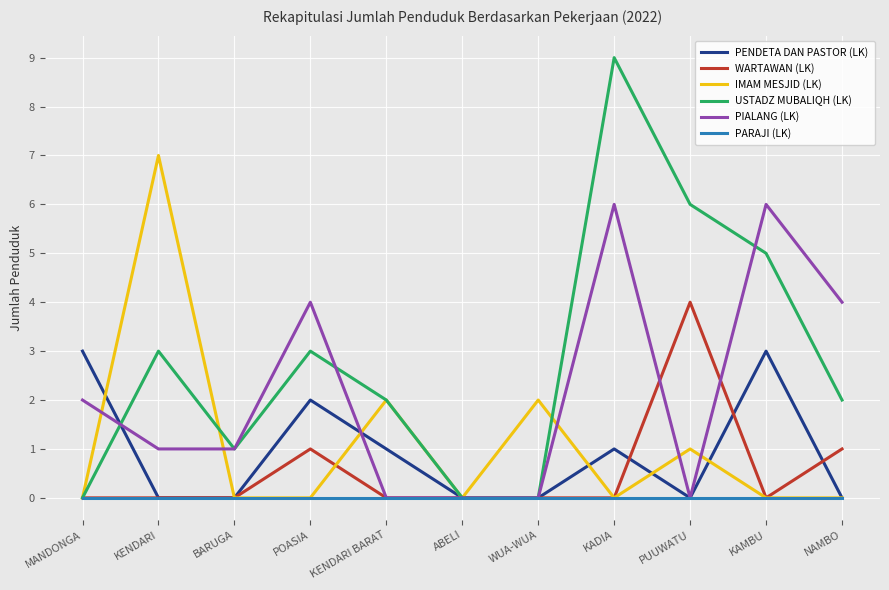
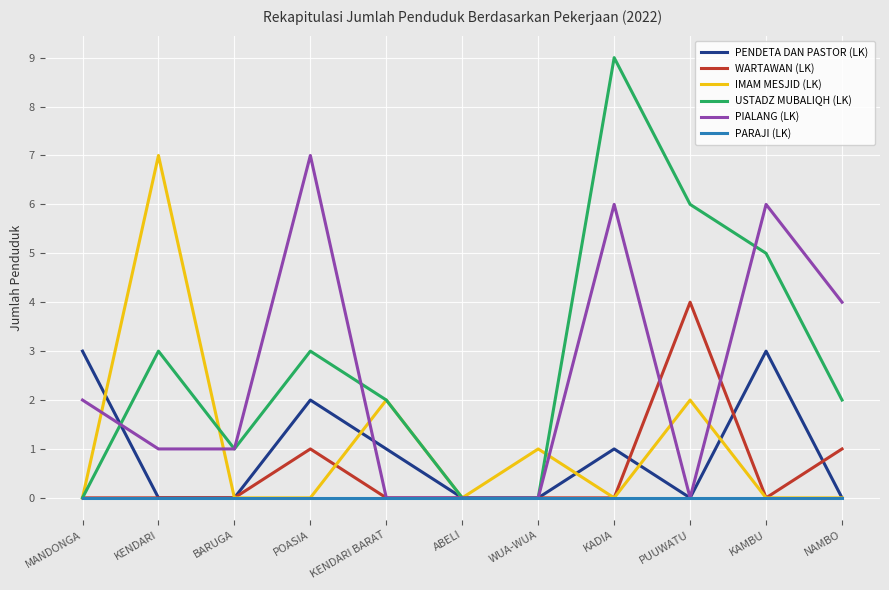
  {
    "PENDETA DAN PASTOR (LK)": {
      "MANDONGA": 3,
      "POASIA": 2,
      "KENDARI BARAT": 1,
      "KADIA": 1,
      "KAMBU": 3
    },
    "WARTAWAN (LK)": {
      "POASIA": 1,
      "PUUWATU": 4,
      "NAMBO": 1
    },
    "IMAM MESJID (LK)": {
      "KENDARI": 7,
-     "WUA-WUA": 2,
-     "PUUWATU": 1
+     "WUA-WUA": 1,
+     "PUUWATU": 2
    },
    "USTADZ MUBALIQH (LK)": {
      "KENDARI": 3,
      "POASIA": 3,
      "KADIA": 9,
      "PUUWATU": 6,
      "KAMBU": 5,
      "NAMBO": 2
    },
    "PIALANG (LK)": {
      "MANDONGA": 2,
      "KENDARI": 1,
-     "POASIA": 4,
+     "POASIA": 7,
      "KADIA": 6,
      "KAMBU": 6,
      "NAMBO": 4
    }
  }
